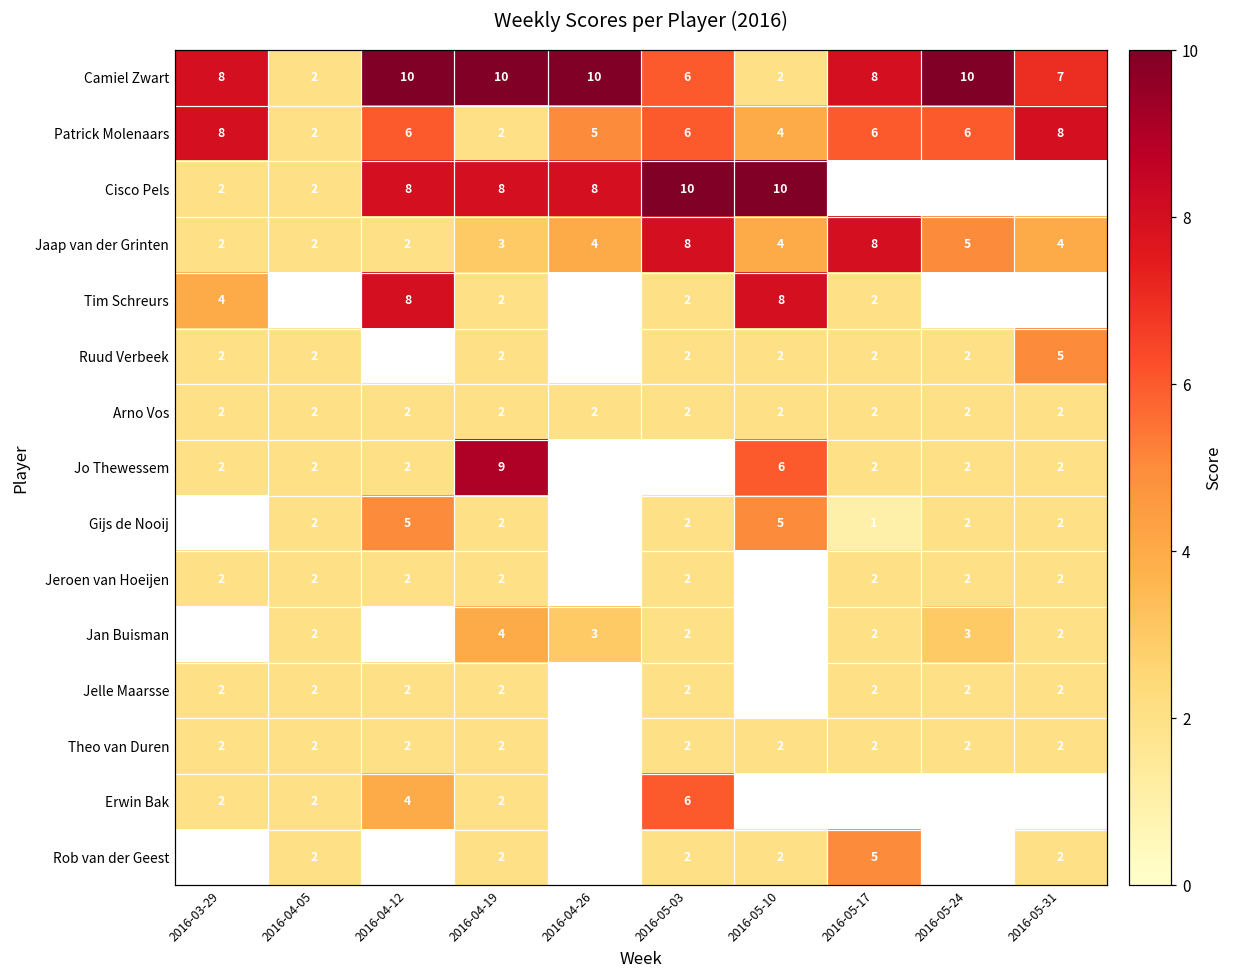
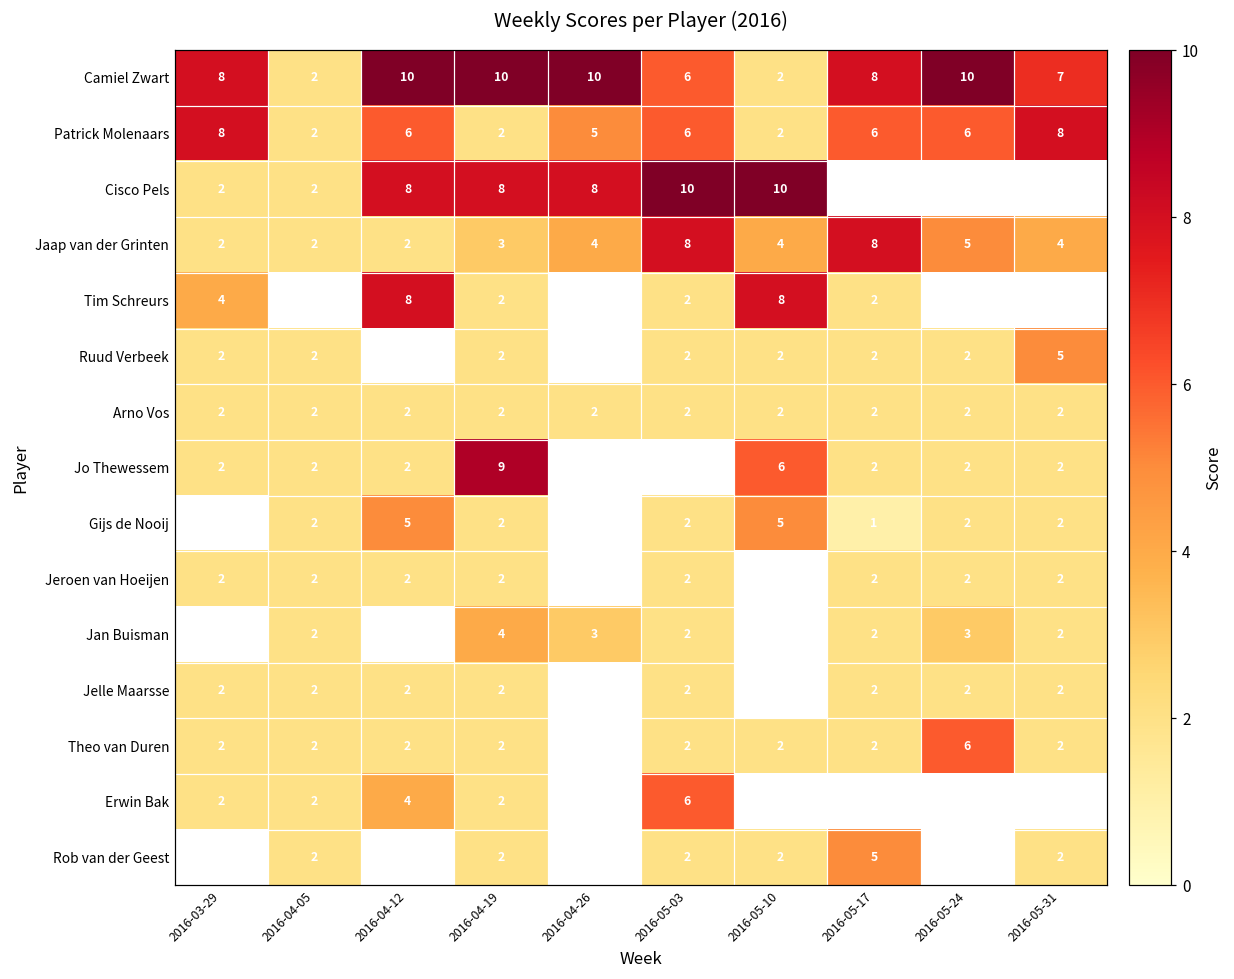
  {
    "Camiel Zwart": {
      "2016-03-29": 8,
      "2016-04-05": 2,
      "2016-04-12": 10,
      "2016-04-19": 10,
      "2016-04-26": 10,
      "2016-05-03": 6,
      "2016-05-10": 2,
      "2016-05-17": 8,
      "2016-05-24": 10,
      "2016-05-31": 7
    },
    "Patrick Molenaars": {
      "2016-03-29": 8,
      "2016-04-05": 2,
      "2016-04-12": 6,
      "2016-04-19": 2,
      "2016-04-26": 5,
      "2016-05-03": 6,
-     "2016-05-10": 4,
+     "2016-05-10": 2,
      "2016-05-17": 6,
      "2016-05-24": 6,
      "2016-05-31": 8
    },
    "Cisco Pels": {
      "2016-03-29": 2,
      "2016-04-05": 2,
      "2016-04-12": 8,
      "2016-04-19": 8,
      "2016-04-26": 8,
      "2016-05-03": 10,
      "2016-05-10": 10
    },
    "Jaap van der Grinten": {
      "2016-03-29": 2,
      "2016-04-05": 2,
      "2016-04-12": 2,
      "2016-04-19": 3,
      "2016-04-26": 4,
      "2016-05-03": 8,
      "2016-05-10": 4,
      "2016-05-17": 8,
      "2016-05-24": 5,
      "2016-05-31": 4
    },
    "Tim Schreurs": {
      "2016-03-29": 4,
      "2016-04-12": 8,
      "2016-04-19": 2,
      "2016-05-03": 2,
      "2016-05-10": 8,
      "2016-05-17": 2
    },
    "Ruud Verbeek": {
      "2016-03-29": 2,
      "2016-04-05": 2,
      "2016-04-19": 2,
      "2016-05-03": 2,
      "2016-05-10": 2,
      "2016-05-17": 2,
      "2016-05-24": 2,
      "2016-05-31": 5
    },
    "Arno Vos": {
      "2016-03-29": 2,
      "2016-04-05": 2,
      "2016-04-12": 2,
      "2016-04-19": 2,
      "2016-04-26": 2,
      "2016-05-03": 2,
      "2016-05-10": 2,
      "2016-05-17": 2,
      "2016-05-24": 2,
      "2016-05-31": 2
    },
    "Jo Thewessem": {
      "2016-03-29": 2,
      "2016-04-05": 2,
      "2016-04-12": 2,
      "2016-04-19": 9,
      "2016-05-10": 6,
      "2016-05-17": 2,
      "2016-05-24": 2,
      "2016-05-31": 2
    },
    "Gijs de Nooij": {
      "2016-04-05": 2,
      "2016-04-12": 5,
      "2016-04-19": 2,
      "2016-05-03": 2,
      "2016-05-10": 5,
      "2016-05-17": 1,
      "2016-05-24": 2,
      "2016-05-31": 2
    },
    "Jeroen van Hoeijen": {
      "2016-03-29": 2,
      "2016-04-05": 2,
      "2016-04-12": 2,
      "2016-04-19": 2,
      "2016-05-03": 2,
      "2016-05-17": 2,
      "2016-05-24": 2,
      "2016-05-31": 2
    },
    "Jan Buisman": {
      "2016-04-05": 2,
      "2016-04-19": 4,
      "2016-04-26": 3,
      "2016-05-03": 2,
      "2016-05-17": 2,
      "2016-05-24": 3,
      "2016-05-31": 2
    },
    "Jelle Maarsse": {
      "2016-03-29": 2,
      "2016-04-05": 2,
      "2016-04-12": 2,
      "2016-04-19": 2,
      "2016-05-03": 2,
      "2016-05-17": 2,
      "2016-05-24": 2,
      "2016-05-31": 2
    },
    "Theo van Duren": {
      "2016-03-29": 2,
      "2016-04-05": 2,
      "2016-04-12": 2,
      "2016-04-19": 2,
      "2016-05-03": 2,
      "2016-05-10": 2,
      "2016-05-17": 2,
-     "2016-05-24": 2,
+     "2016-05-24": 6,
      "2016-05-31": 2
    },
    "Erwin Bak": {
      "2016-03-29": 2,
      "2016-04-05": 2,
      "2016-04-12": 4,
      "2016-04-19": 2,
      "2016-05-03": 6
    },
    "Rob van der Geest": {
      "2016-04-05": 2,
      "2016-04-19": 2,
      "2016-05-03": 2,
      "2016-05-10": 2,
      "2016-05-17": 5,
      "2016-05-31": 2
    }
  }
